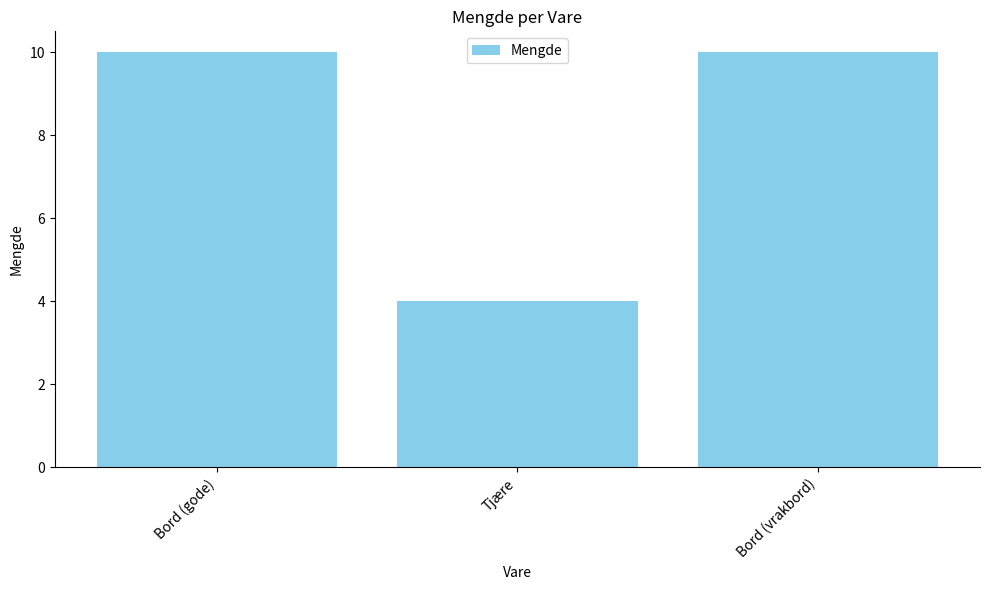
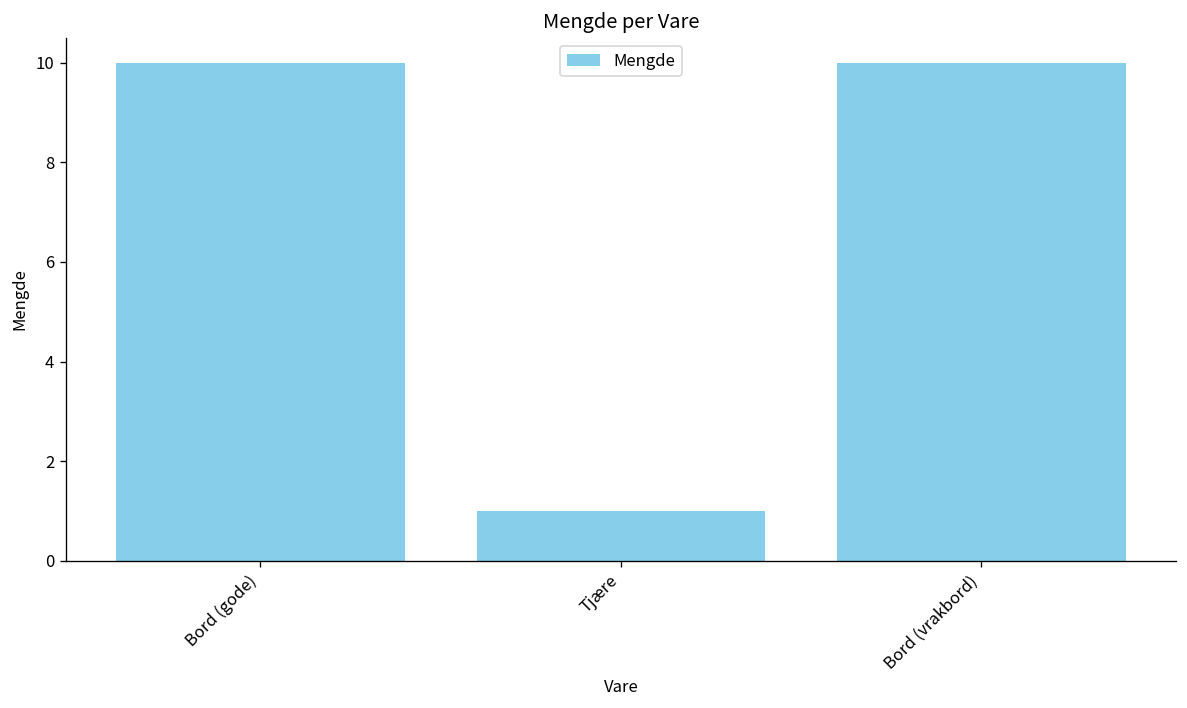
  {
    "Bord (gode)": 10,
-   "Tjære": 4,
+   "Tjære": 1,
    "Bord (vrakbord)": 10
  }
